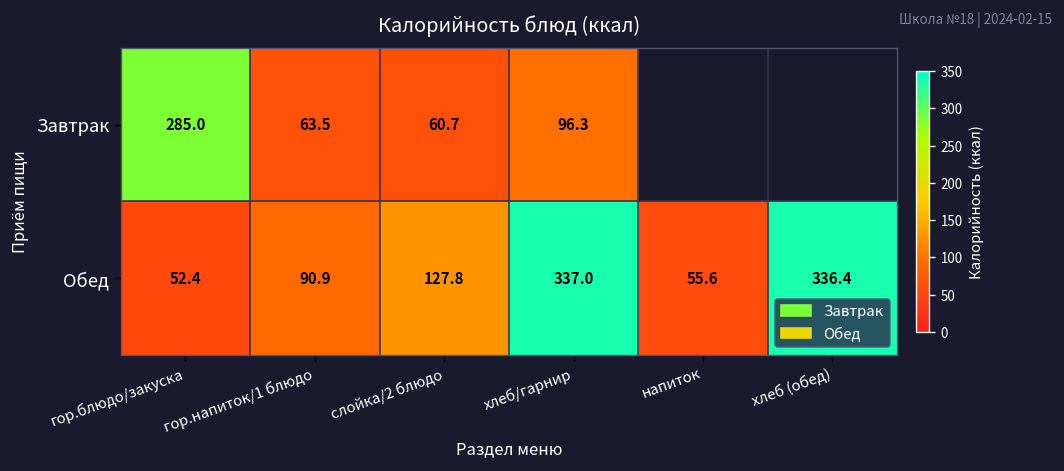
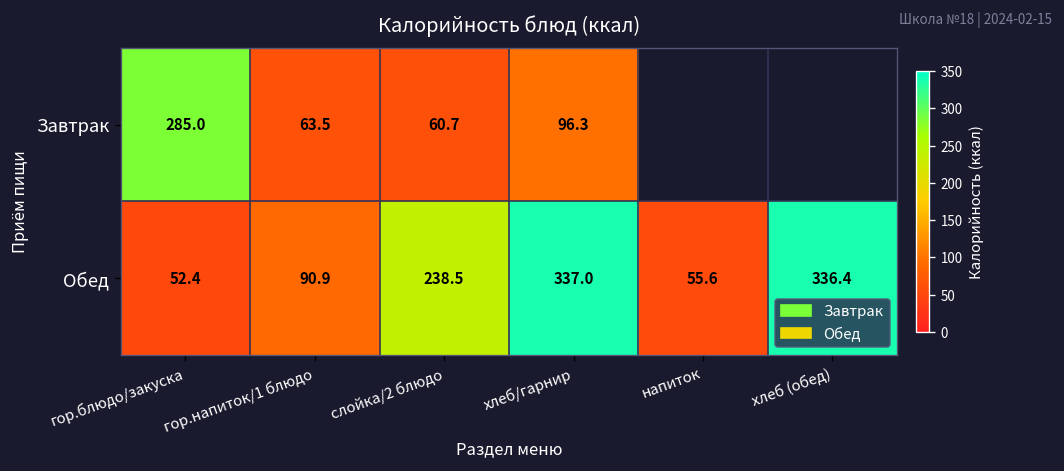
  {
    "Завтрак": {
      "гор.блюдо/закуска": 285.0,
      "гор.напиток/1 блюдо": 63.5,
      "слойка/2 блюдо": 60.7,
      "хлеб/гарнир": 96.3
    },
    "Обед": {
      "гор.блюдо/закуска": 52.4,
      "гор.напиток/1 блюдо": 90.9,
-     "слойка/2 блюдо": 127.8,
+     "слойка/2 блюдо": 238.5,
      "хлеб/гарнир": 337.0,
      "напиток": 55.6,
      "хлеб (обед)": 336.4
    }
  }
